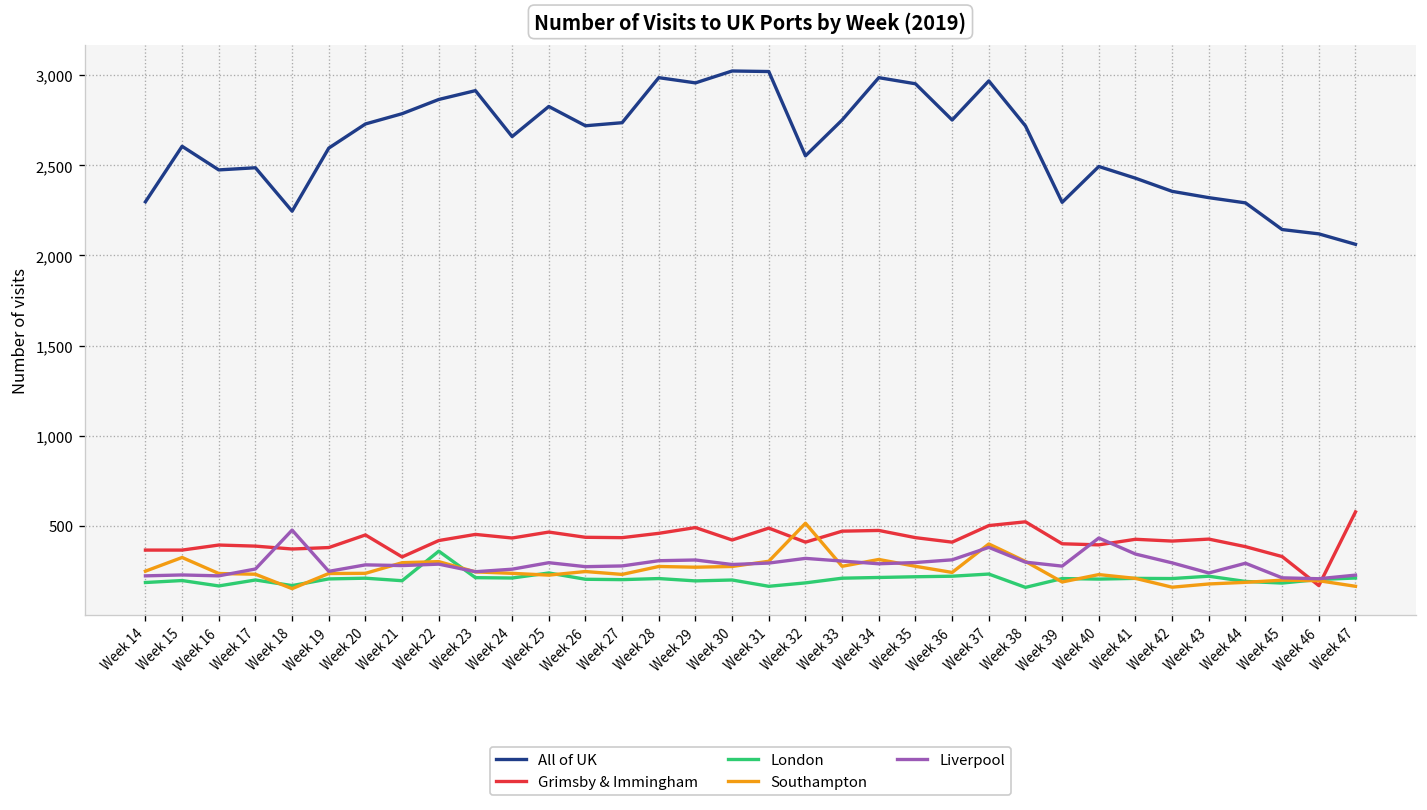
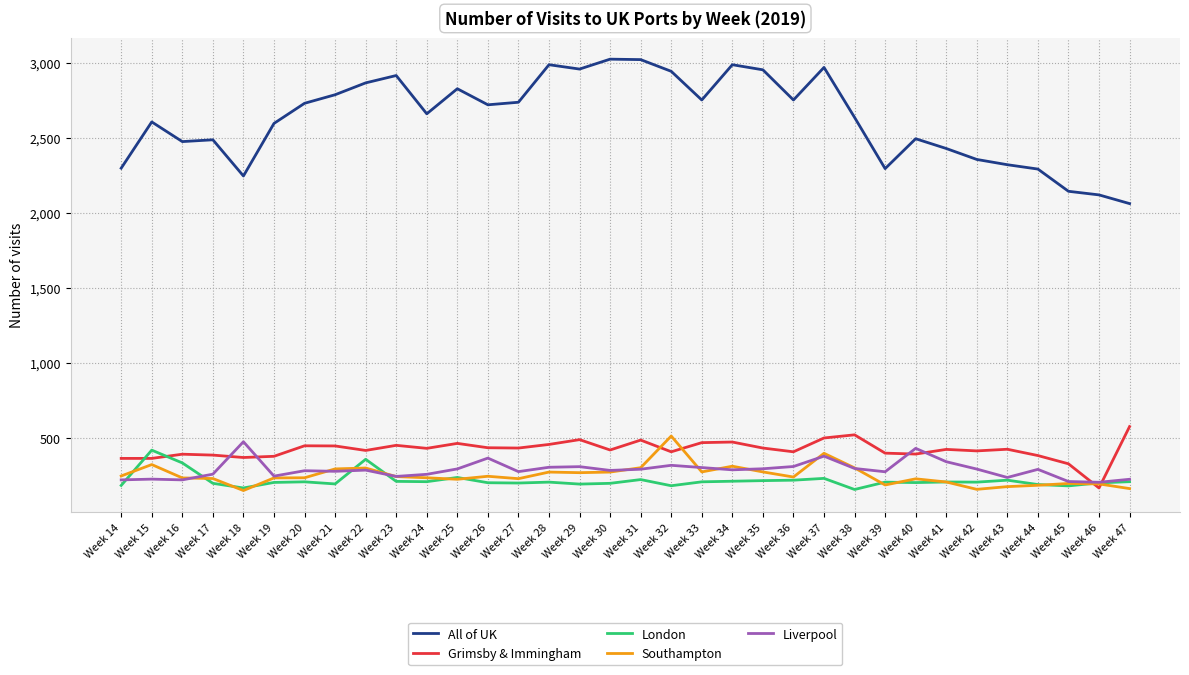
  {
    "All of UK": {
      "Week 14": "2,300",
      "Week 15": "2,610",
      "Week 16": "2,480",
      "Week 17": "2,490",
      "Week 18": "2,250",
      "Week 19": "2,600",
      "Week 20": "2,730",
      "Week 21": "2,790",
      "Week 22": "2,870",
      "Week 23": "2,920",
      "Week 24": "2,660",
      "Week 25": "2,830",
      "Week 26": "2,720",
      "Week 27": "2,740",
      "Week 28": "2,990",
      "Week 29": "2,960",
      "Week 30": "3,020",
      "Week 31": "3,020",
-     "Week 32": "2,550",
+     "Week 32": "2,940",
      "Week 33": "2,750",
      "Week 34": "2,990",
      "Week 35": "2,950",
      "Week 36": "2,750",
      "Week 37": "2,970",
-     "Week 38": "2,720",
+     "Week 38": "2,640",
      "Week 39": "2,300",
      "Week 40": "2,490",
      "Week 41": "2,430",
      "Week 42": "2,360",
      "Week 43": "2,320",
      "Week 44": "2,290",
      "Week 45": "2,140",
      "Week 46": "2,120",
      "Week 47": "2,060"
    },
    "Grimsby & Immingham": {
      "Week 14": "370",
      "Week 15": "370",
      "Week 16": "390",
      "Week 17": "390",
      "Week 18": "370",
      "Week 19": "380",
      "Week 20": "450",
-     "Week 21": "330",
+     "Week 21": "450",
      "Week 22": "420",
      "Week 23": "450",
      "Week 24": "430",
      "Week 25": "470",
      "Week 26": "440",
      "Week 27": "430",
      "Week 28": "460",
      "Week 29": "490",
      "Week 30": "420",
      "Week 31": "490",
      "Week 32": "410",
      "Week 33": "470",
      "Week 34": "470",
      "Week 35": "430",
      "Week 36": "410",
      "Week 37": "500",
      "Week 38": "520",
      "Week 39": "400",
      "Week 40": "390",
      "Week 41": "430",
      "Week 42": "420",
      "Week 43": "430",
      "Week 44": "380",
      "Week 45": "330",
      "Week 46": "170",
      "Week 47": "580"
    },
    "London": {
      "Week 14": "190",
-     "Week 15": "200",
-     "Week 16": "170",
+     "Week 15": "420",
+     "Week 16": "340",
      "Week 17": "200",
      "Week 18": "170",
      "Week 19": "210",
      "Week 20": "210",
      "Week 21": "200",
      "Week 22": "360",
      "Week 23": "210",
      "Week 24": "210",
      "Week 26": "200",
      "Week 27": "200",
      "Week 28": "210",
      "Week 29": "190",
      "Week 30": "200",
-     "Week 31": "160",
+     "Week 31": "220",
      "Week 32": "180",
      "Week 33": "210",
      "Week 34": "210",
      "Week 35": "220",
      "Week 36": "220",
      "Week 37": "230",
      "Week 38": "160",
      "Week 39": "210",
      "Week 40": "200",
      "Week 42": "210",
      "Week 43": "220"
    },
    "Southampton": {
      "Week 14": "250",
      "Week 15": "320",
      "Week 17": "230",
      "Week 18": "150",
      "Week 20": "240",
      "Week 24": "240",
      "Week 26": "250",
      "Week 27": "230",
      "Week 28": "270",
      "Week 29": "270",
      "Week 32": "510",
      "Week 33": "280",
      "Week 34": "310",
      "Week 35": "280",
      "Week 36": "240",
      "Week 37": "400",
      "Week 39": "190",
      "Week 40": "230",
      "Week 42": "160",
      "Week 43": "180",
      "Week 47": "160"
    },
    "Liverpool": {
      "Week 14": "220",
      "Week 15": "230",
      "Week 17": "260",
      "Week 18": "480",
      "Week 20": "280",
      "Week 24": "260",
      "Week 25": "300",
-     "Week 26": "270",
+     "Week 26": "370",
      "Week 27": "280",
      "Week 28": "310",
      "Week 29": "310",
      "Week 32": "320",
      "Week 33": "300",
      "Week 34": "290",
      "Week 35": "300",
      "Week 36": "310",
      "Week 37": "380",
      "Week 39": "280",
      "Week 40": "430",
      "Week 41": "340",
      "Week 42": "290",
      "Week 43": "240",
      "Week 44": "290"
    }
  }
